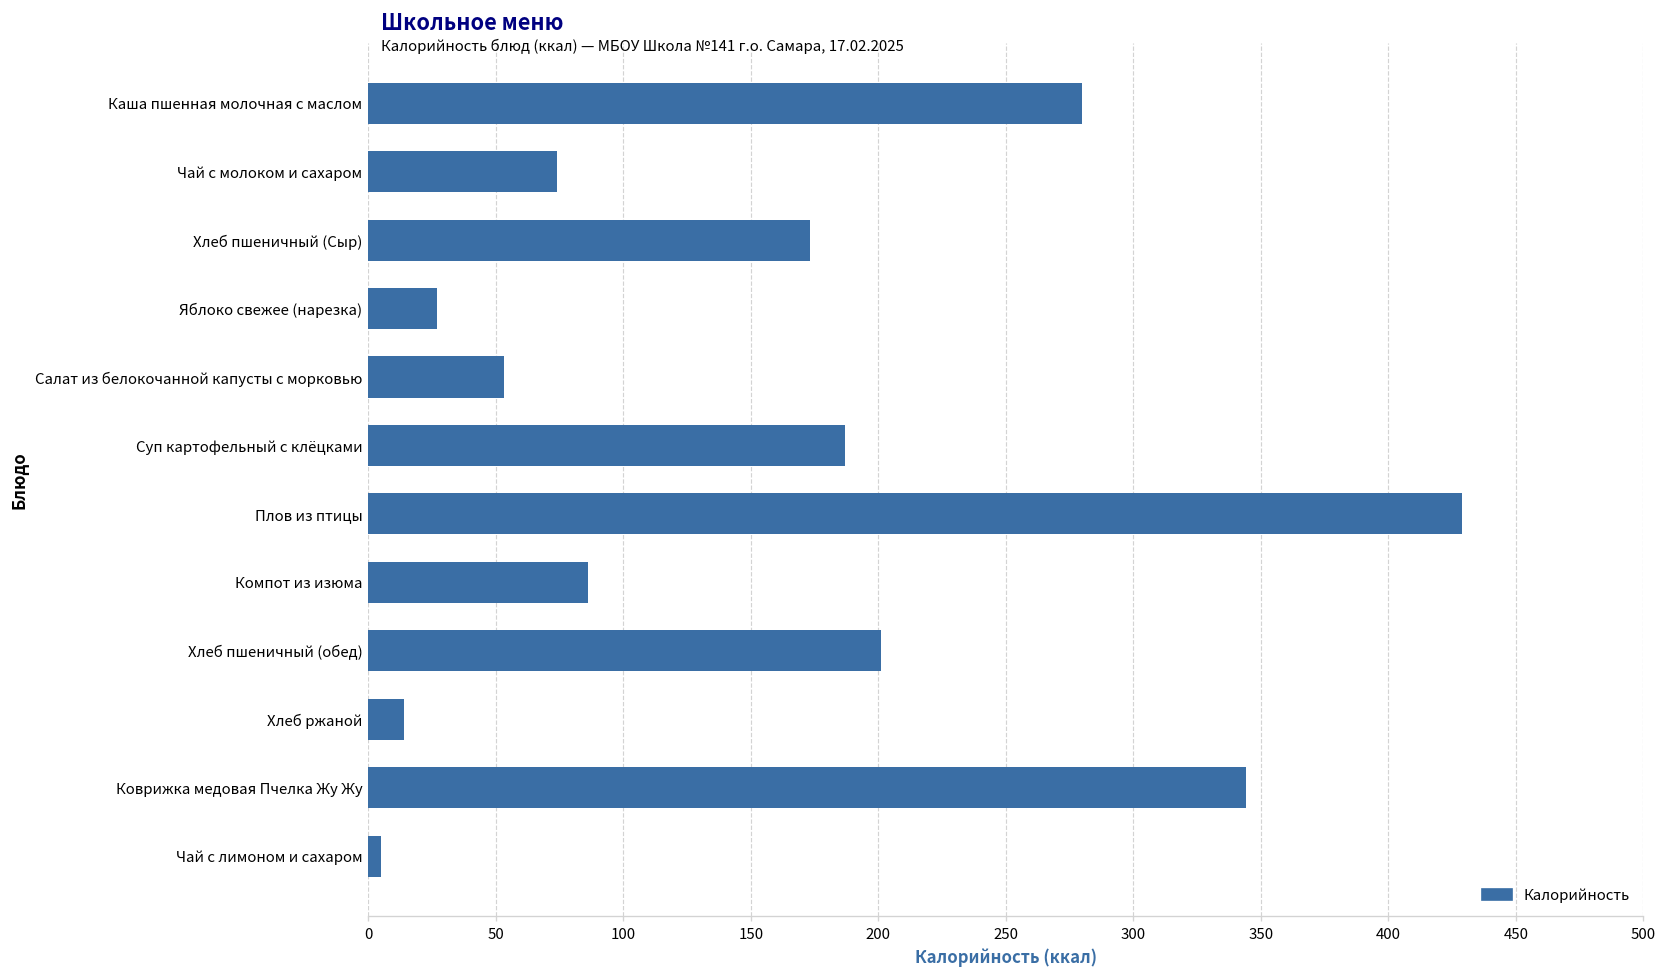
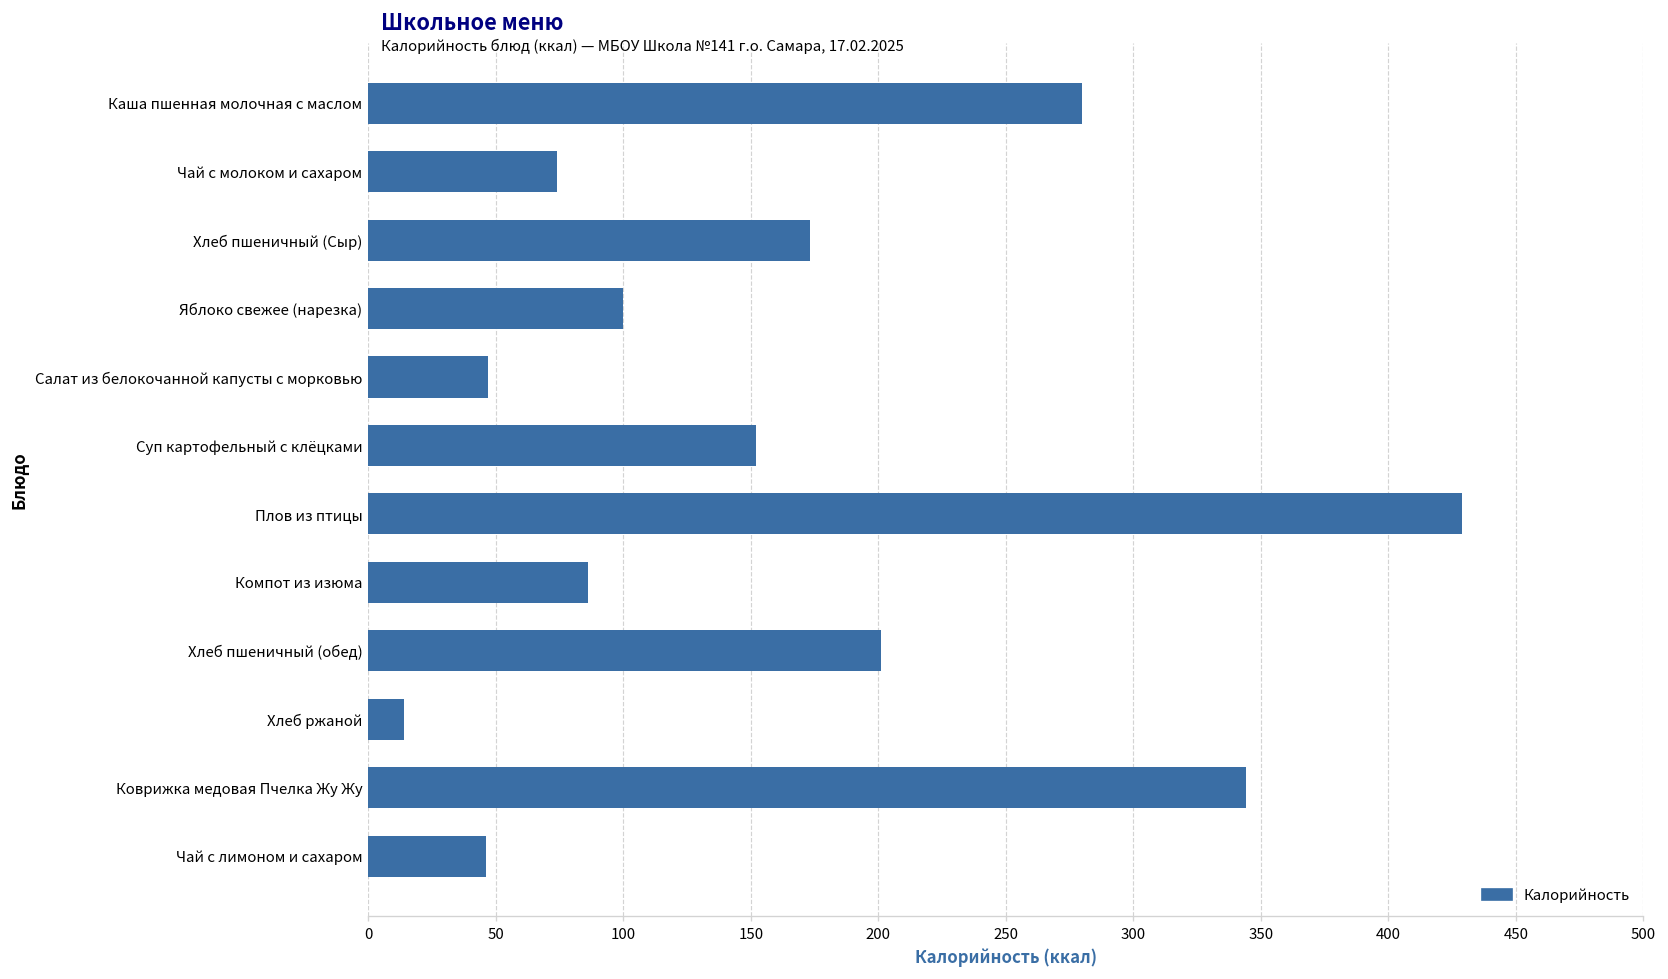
  {
    "Каша пшенная молочная с маслом": 280,
    "Чай с молоком и сахаром": 74,
    "Хлеб пшеничный (Сыр)": 173,
-   "Яблоко свежее (нарезка)": 27,
-   "Салат из белокочанной капусты с морковью": 53,
-   "Суп картофельный с клёцками": 187,
+   "Яблоко свежее (нарезка)": 100,
+   "Салат из белокочанной капусты с морковью": 47,
+   "Суп картофельный с клёцками": 152,
    "Плов из птицы": 429,
    "Компот из изюма": 86,
    "Хлеб пшеничный (обед)": 201,
    "Хлеб ржаной": 14,
    "Коврижка медовая Пчелка Жу Жу": 344,
-   "Чай с лимоном и сахаром": 5
+   "Чай с лимоном и сахаром": 46
  }
